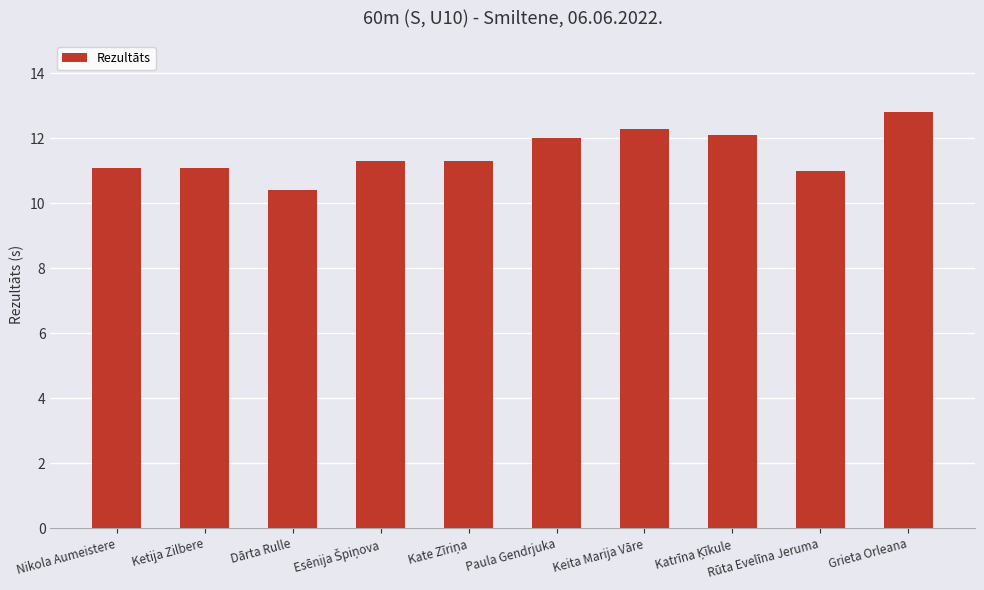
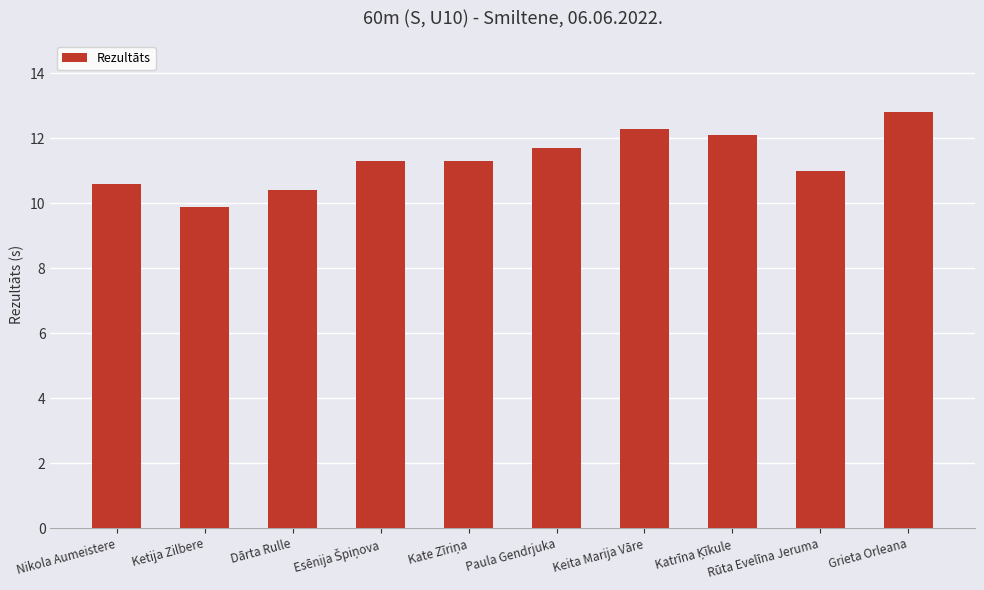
  {
-   "Nikola Aumeistere": 11.1,
-   "Ketija Zilbere": 11.1,
+   "Nikola Aumeistere": 10.6,
+   "Ketija Zilbere": 9.9,
    "Dārta Rulle": 10.4,
    "Esēnija Špiņova": 11.3,
    "Kate Zīriņa": 11.3,
-   "Paula Gendrjuka": 12.0,
+   "Paula Gendrjuka": 11.7,
    "Keita Marija Vāre": 12.3,
    "Katrīna Ķīkule": 12.1,
    "Rūta Evelīna Jeruma": 11.0,
    "Grieta Orleana": 12.8
  }
